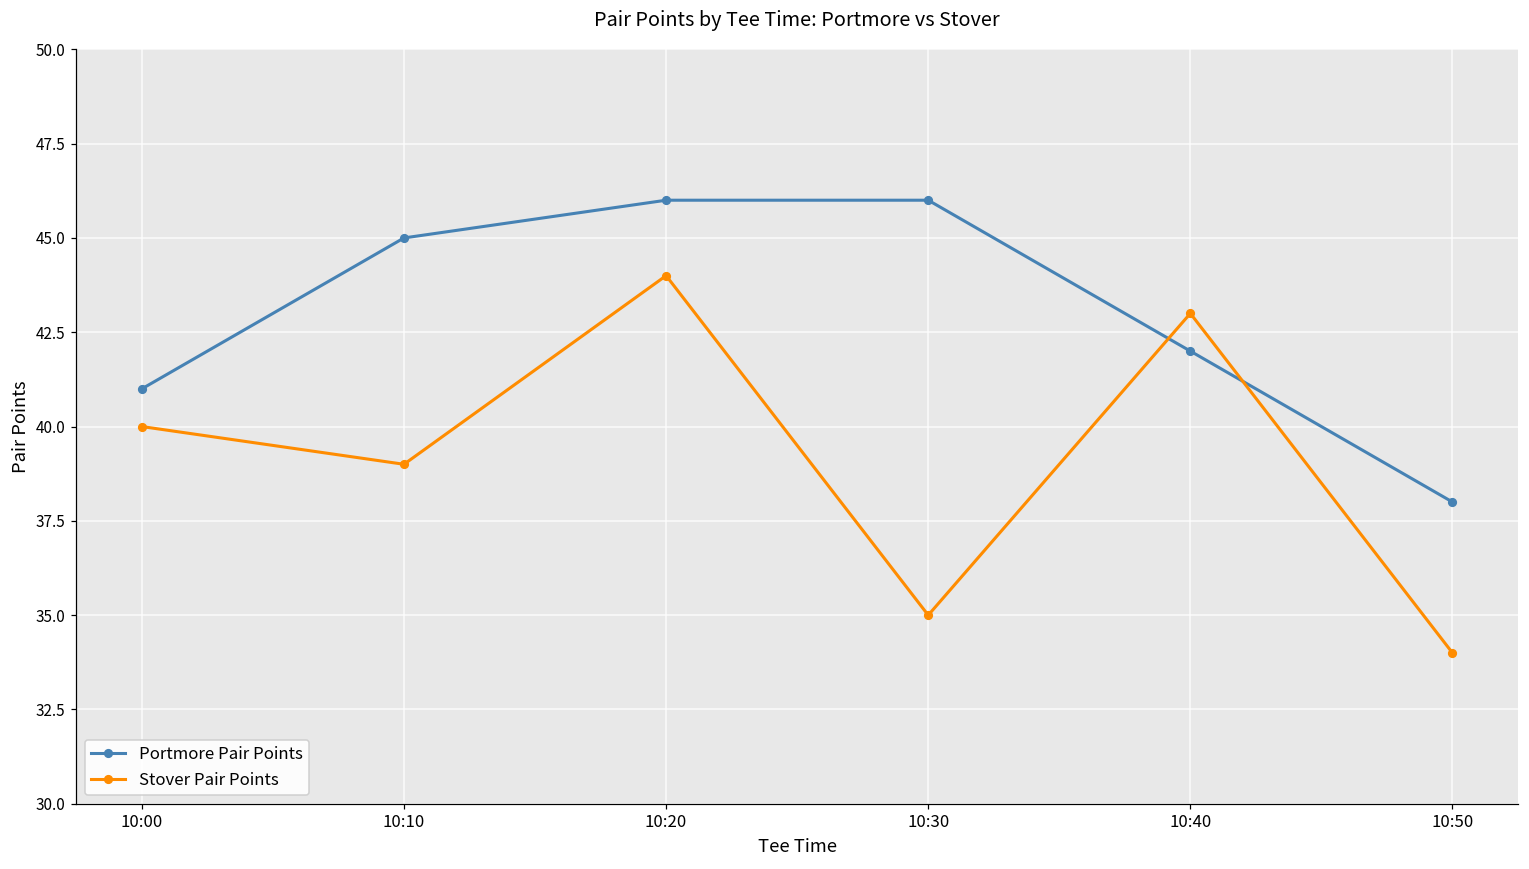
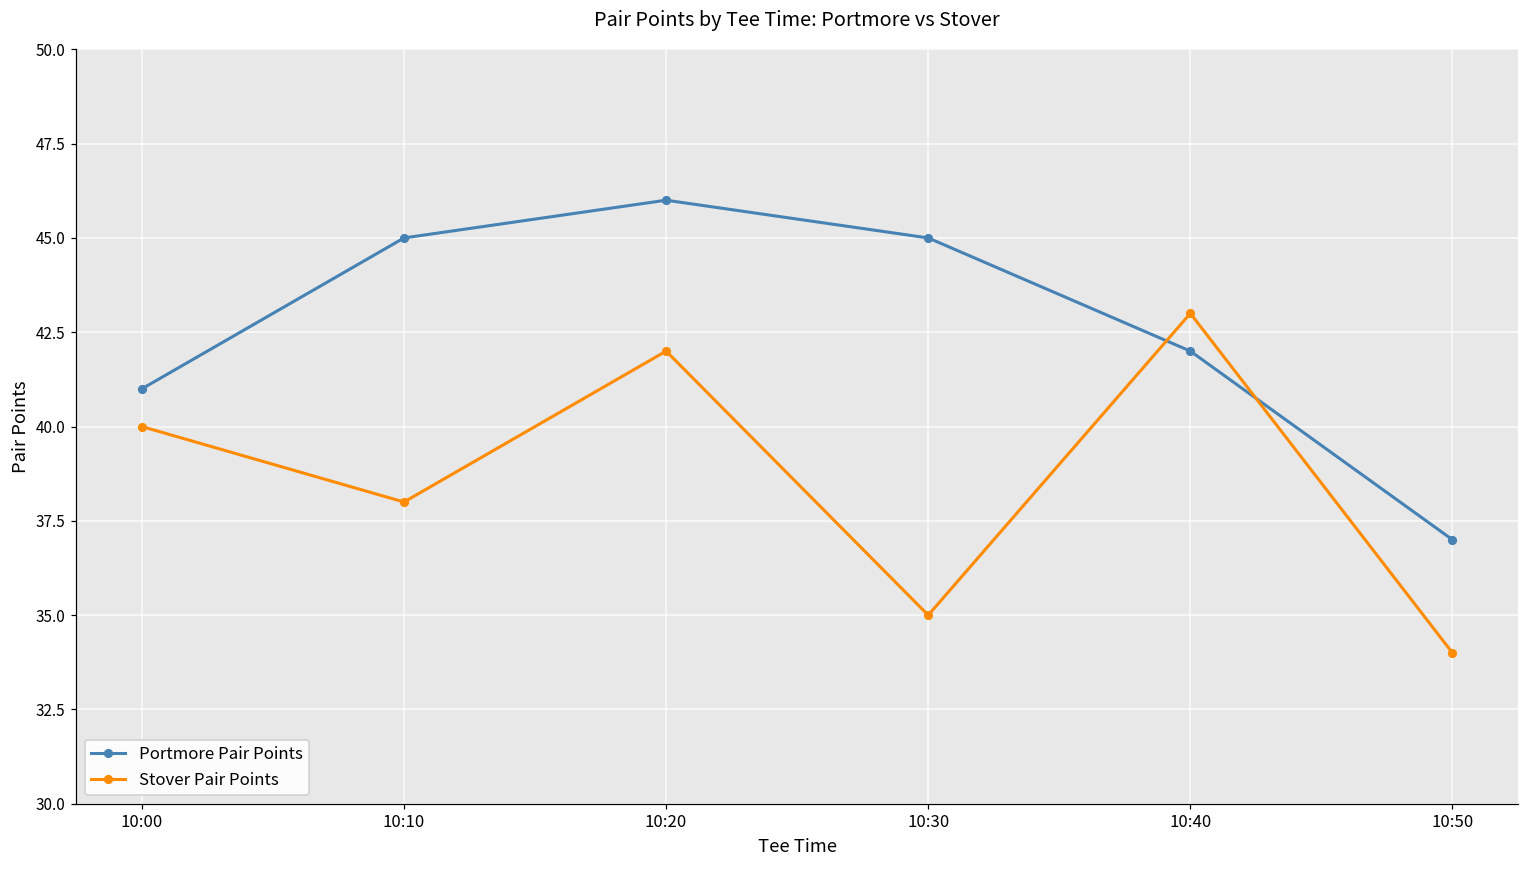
  {
    "Portmore Pair Points": {
      "10:00": 41,
      "10:10": 45,
      "10:20": 46,
-     "10:30": 46,
+     "10:30": 45,
      "10:40": 42,
-     "10:50": 38
+     "10:50": 37
    },
    "Stover Pair Points": {
      "10:00": 40,
-     "10:10": 39,
-     "10:20": 44,
+     "10:10": 38,
+     "10:20": 42,
      "10:30": 35,
      "10:40": 43,
      "10:50": 34
    }
  }
